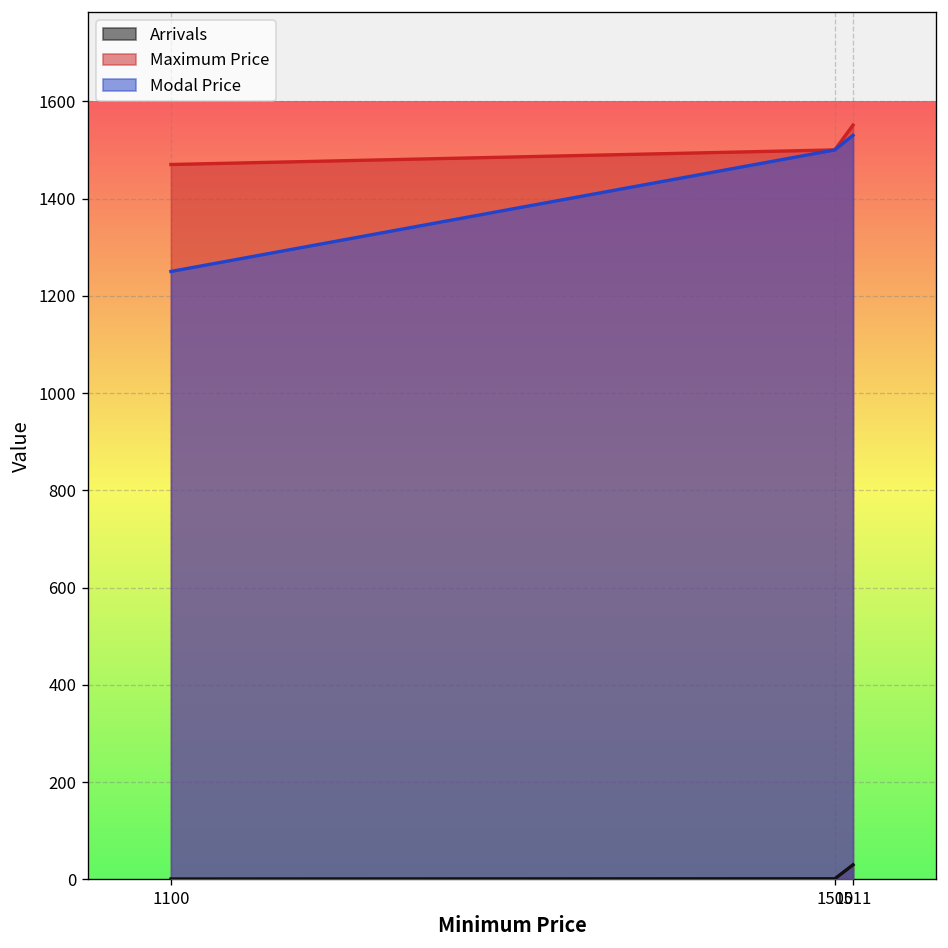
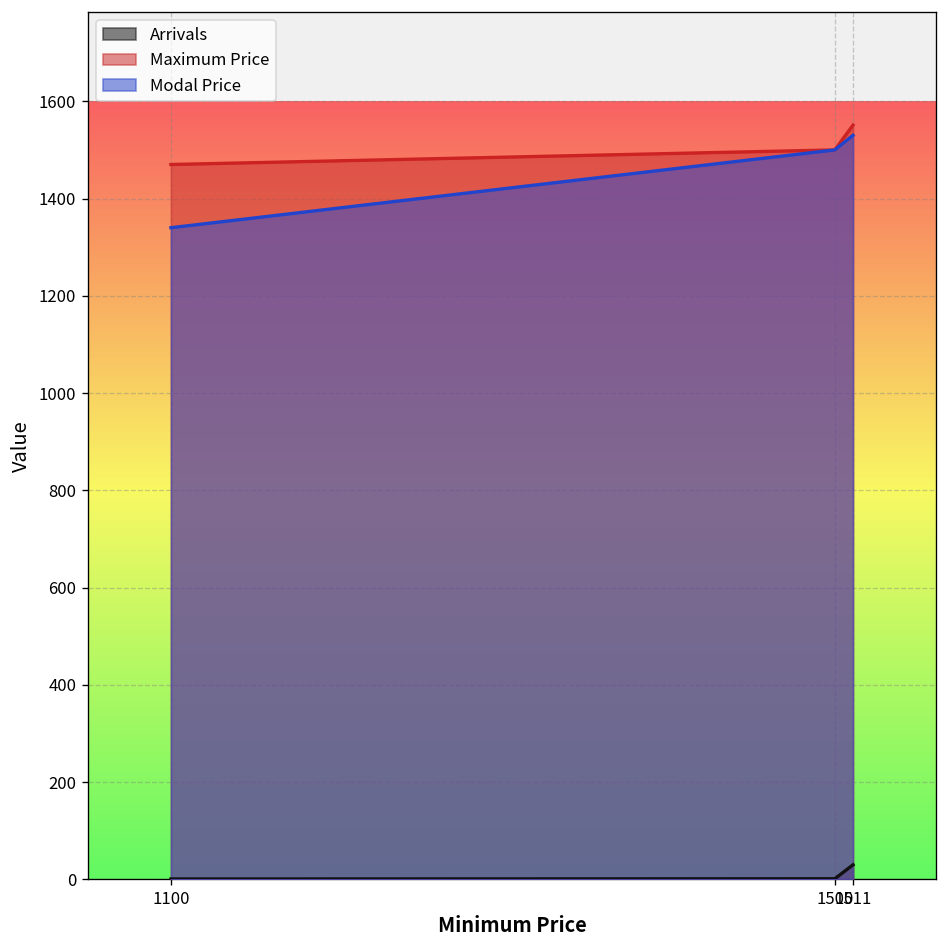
  {
    "Arrivals": {
      "1100": 0
    },
    "Maximum Price": {
      "1100": 1470
    },
    "Modal Price": {
-     "1100": 1250
+     "1100": 1340
    }
  }
